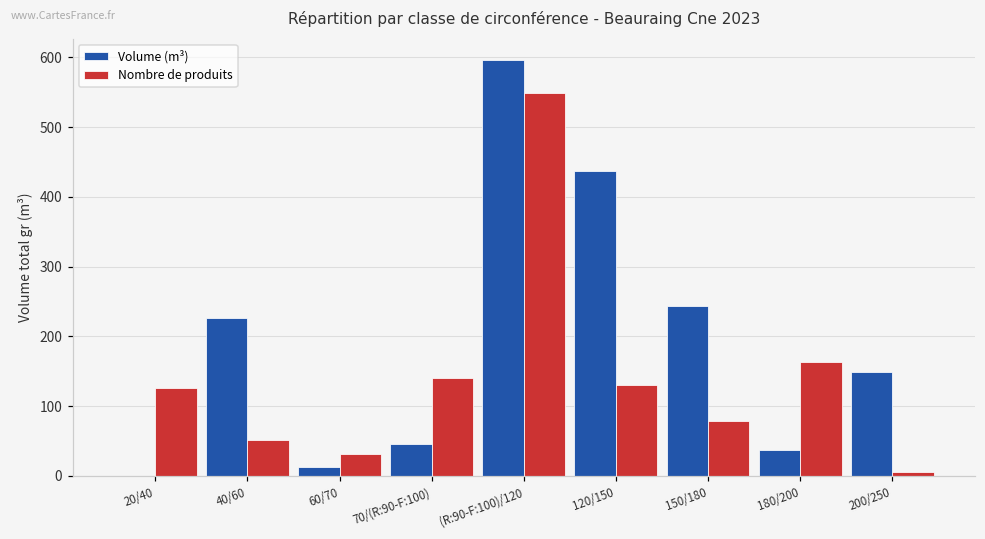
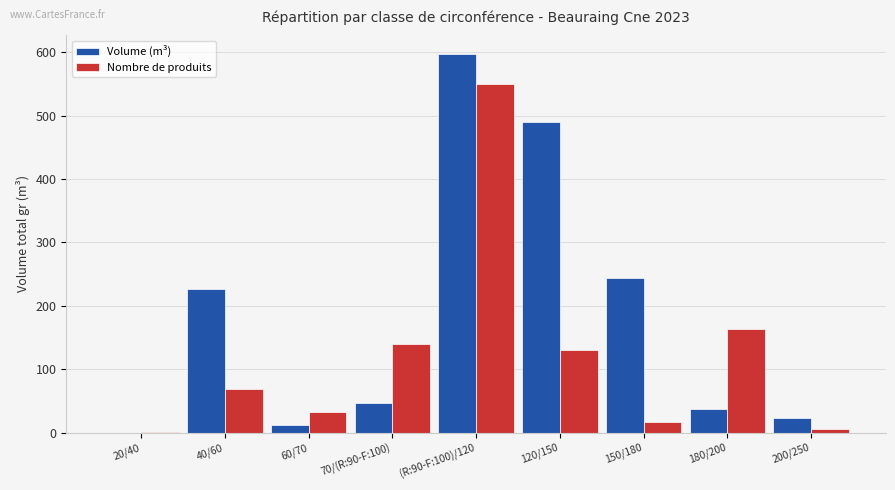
  {
    "Volume (m³)": {
      "40/60": 230,
      "60/70": 10,
      "70/(R:90-F:100)": 50,
      "(R:90-F:100)/120": 600,
-     "120/150": 440,
+     "120/150": 490,
      "150/180": 240,
      "180/200": 40,
-     "200/250": 150
+     "200/250": 20
    },
    "Nombre de produits": {
-     "20/40": 130,
-     "40/60": 50,
+     "20/40": 0,
+     "40/60": 70,
      "60/70": 30,
      "70/(R:90-F:100)": 140,
      "(R:90-F:100)/120": 550,
      "120/150": 130,
-     "150/180": 80,
+     "150/180": 20,
      "180/200": 160,
      "200/250": 10
    }
  }
